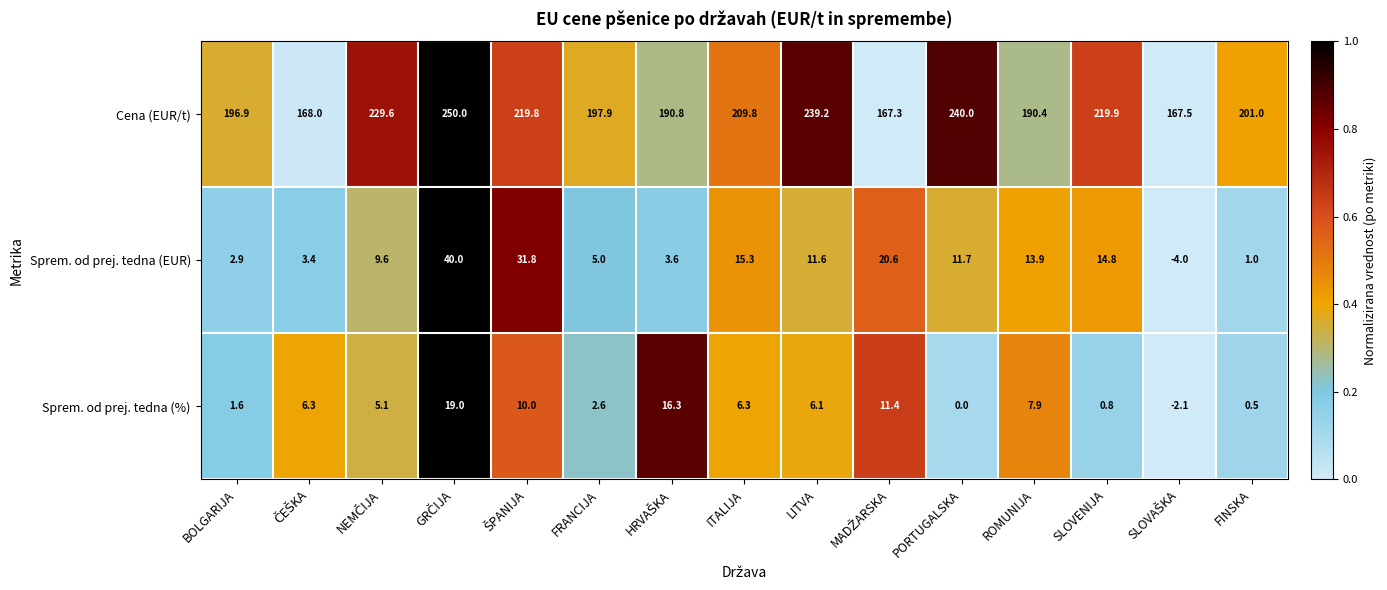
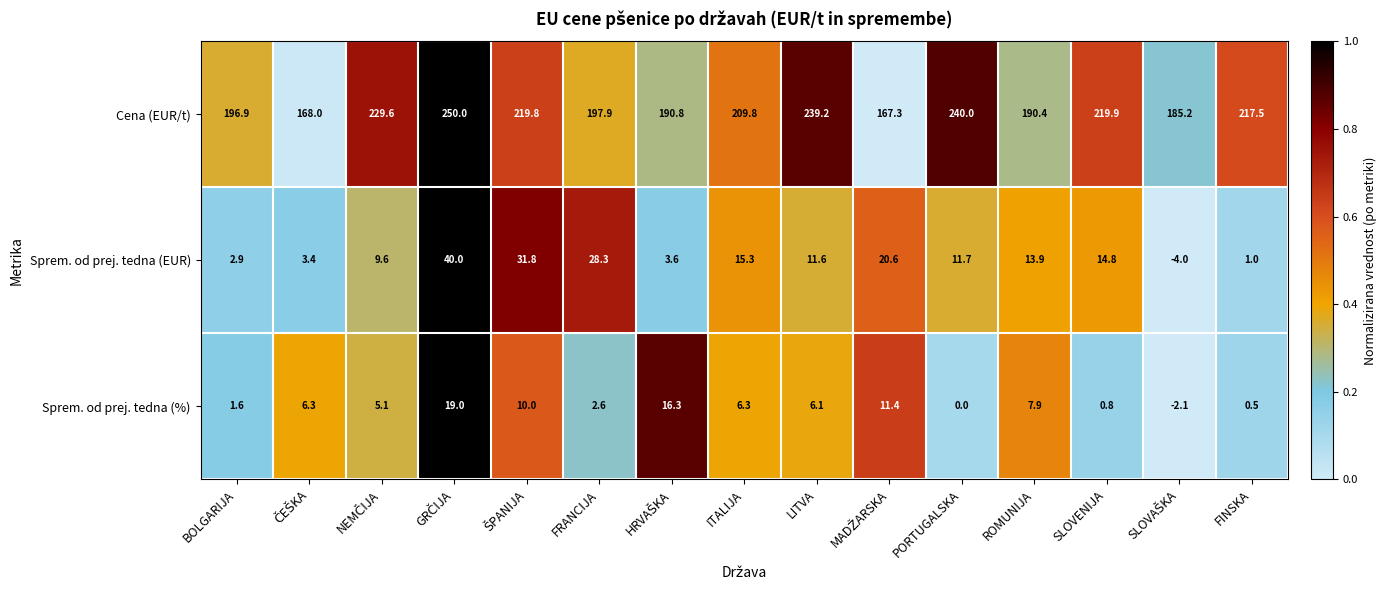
  {
    "Cena (EUR/t)": {
      "BOLGARIJA": 196.9,
      "ČEŠKA": 168.0,
      "NEMČIJA": 229.6,
      "GRČIJA": 250.0,
      "ŠPANIJA": 219.8,
      "FRANCIJA": 197.9,
      "HRVAŠKA": 190.8,
      "ITALIJA": 209.8,
      "LITVA": 239.2,
      "MADŽARSKA": 167.3,
      "PORTUGALSKA": 240.0,
      "ROMUNIJA": 190.4,
      "SLOVENIJA": 219.9,
-     "SLOVAŠKA": 167.5,
-     "FINSKA": 201.0
+     "SLOVAŠKA": 185.2,
+     "FINSKA": 217.5
    },
    "Sprem. od prej. tedna (EUR)": {
      "BOLGARIJA": 2.9,
      "ČEŠKA": 3.4,
      "NEMČIJA": 9.6,
      "GRČIJA": 40.0,
      "ŠPANIJA": 31.8,
-     "FRANCIJA": 5.0,
+     "FRANCIJA": 28.3,
      "HRVAŠKA": 3.6,
      "ITALIJA": 15.3,
      "LITVA": 11.6,
      "MADŽARSKA": 20.6,
      "PORTUGALSKA": 11.7,
      "ROMUNIJA": 13.9,
      "SLOVENIJA": 14.8,
      "SLOVAŠKA": -4.0,
      "FINSKA": 1.0
    },
    "Sprem. od prej. tedna (%)": {
      "BOLGARIJA": 1.6,
      "ČEŠKA": 6.3,
      "NEMČIJA": 5.1,
      "GRČIJA": 19.0,
      "ŠPANIJA": 10.0,
      "FRANCIJA": 2.6,
      "HRVAŠKA": 16.3,
      "ITALIJA": 6.3,
      "LITVA": 6.1,
      "MADŽARSKA": 11.4,
      "PORTUGALSKA": 0.0,
      "ROMUNIJA": 7.9,
      "SLOVENIJA": 0.8,
      "SLOVAŠKA": -2.1,
      "FINSKA": 0.5
    }
  }
